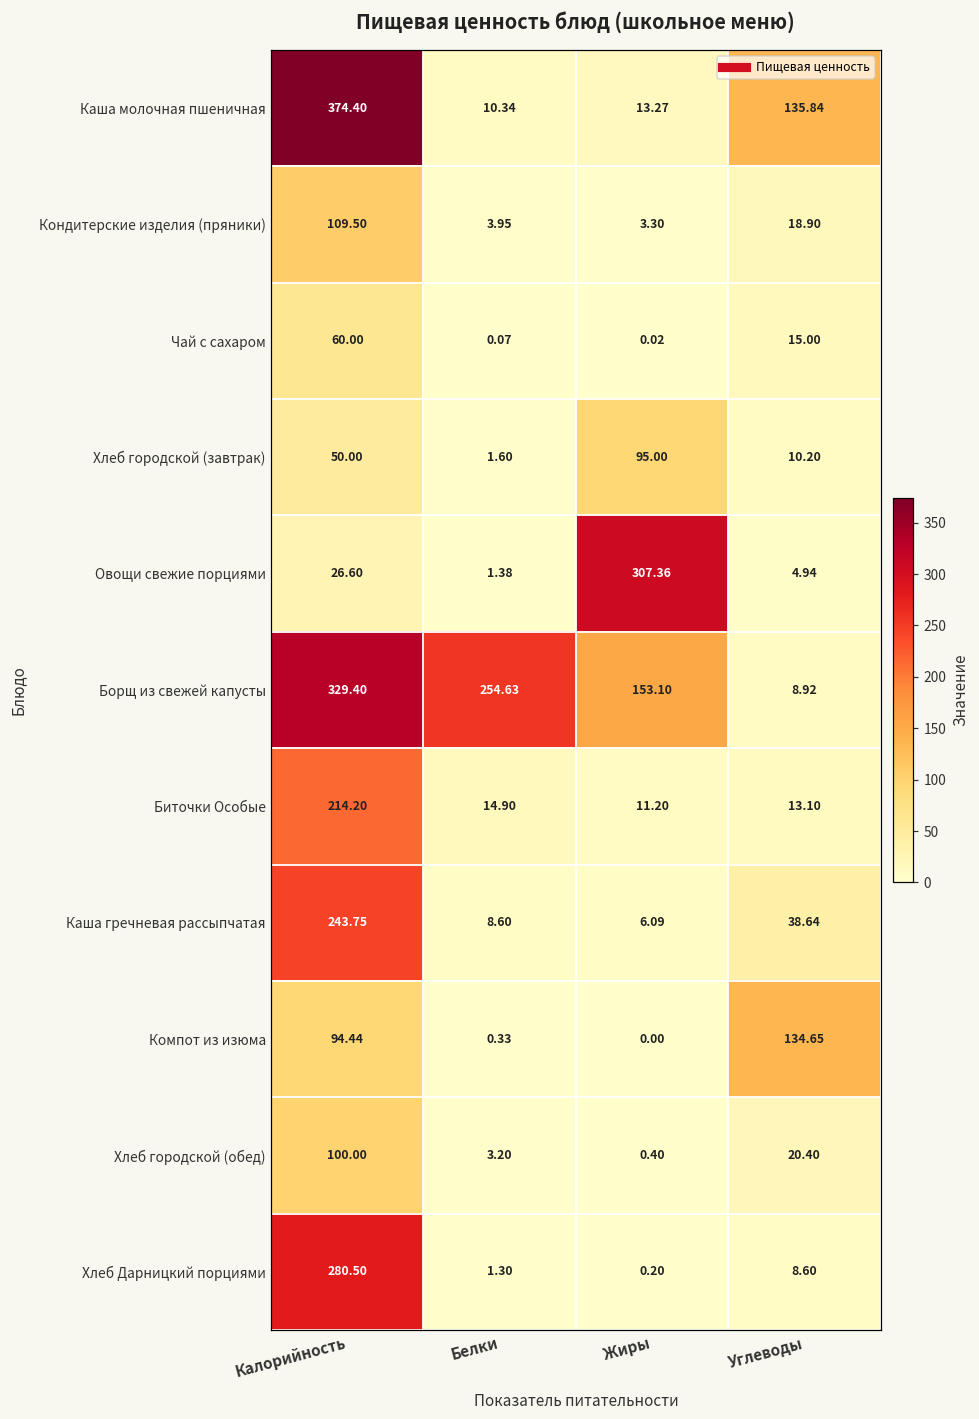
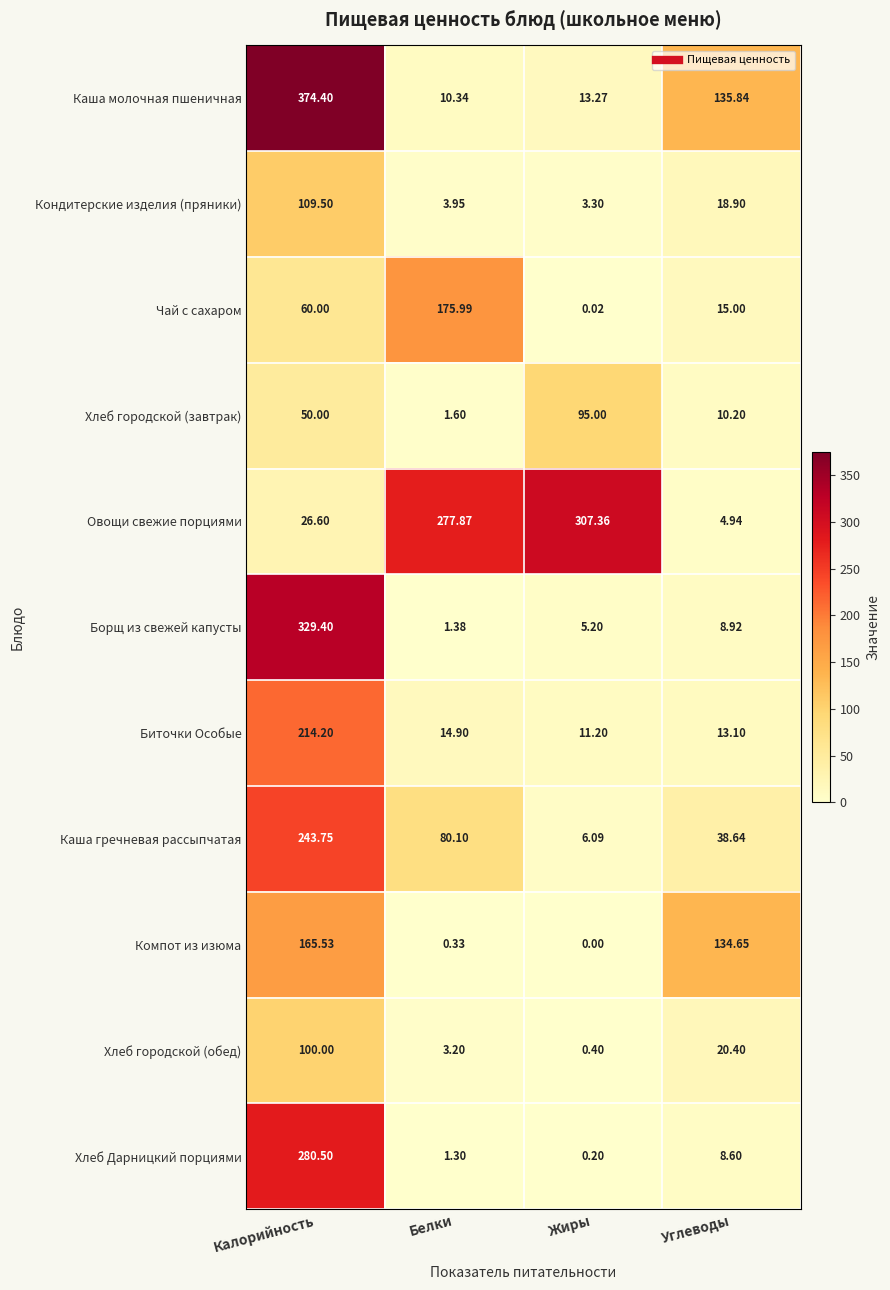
  {
    "Каша молочная пшеничная": {
      "Калорийность": 374.40,
      "Белки": 10.34,
      "Жиры": 13.27,
      "Углеводы": 135.84
    },
    "Кондитерские изделия (пряники)": {
      "Калорийность": 109.50,
      "Белки": 3.95,
      "Жиры": 3.30,
      "Углеводы": 18.90
    },
    "Чай с сахаром": {
      "Калорийность": 60.00,
-     "Белки": 0.07,
+     "Белки": 175.99,
      "Жиры": 0.02,
      "Углеводы": 15.00
    },
    "Хлеб городской (завтрак)": {
      "Калорийность": 50.00,
      "Белки": 1.60,
      "Жиры": 95.00,
      "Углеводы": 10.20
    },
    "Овощи свежие порциями": {
      "Калорийность": 26.60,
-     "Белки": 1.38,
+     "Белки": 277.87,
      "Жиры": 307.36,
      "Углеводы": 4.94
    },
    "Борщ из свежей капусты": {
      "Калорийность": 329.40,
-     "Белки": 254.63,
-     "Жиры": 153.10,
+     "Белки": 1.38,
+     "Жиры": 5.20,
      "Углеводы": 8.92
    },
    "Биточки Особые": {
      "Калорийность": 214.20,
      "Белки": 14.90,
      "Жиры": 11.20,
      "Углеводы": 13.10
    },
    "Каша гречневая рассыпчатая": {
      "Калорийность": 243.75,
-     "Белки": 8.60,
+     "Белки": 80.10,
      "Жиры": 6.09,
      "Углеводы": 38.64
    },
    "Компот из изюма": {
-     "Калорийность": 94.44,
+     "Калорийность": 165.53,
      "Белки": 0.33,
      "Жиры": 0.00,
      "Углеводы": 134.65
    },
    "Хлеб городской (обед)": {
      "Калорийность": 100.00,
      "Белки": 3.20,
      "Жиры": 0.40,
      "Углеводы": 20.40
    },
    "Хлеб Дарницкий порциями": {
      "Калорийность": 280.50,
      "Белки": 1.30,
      "Жиры": 0.20,
      "Углеводы": 8.60
    }
  }
